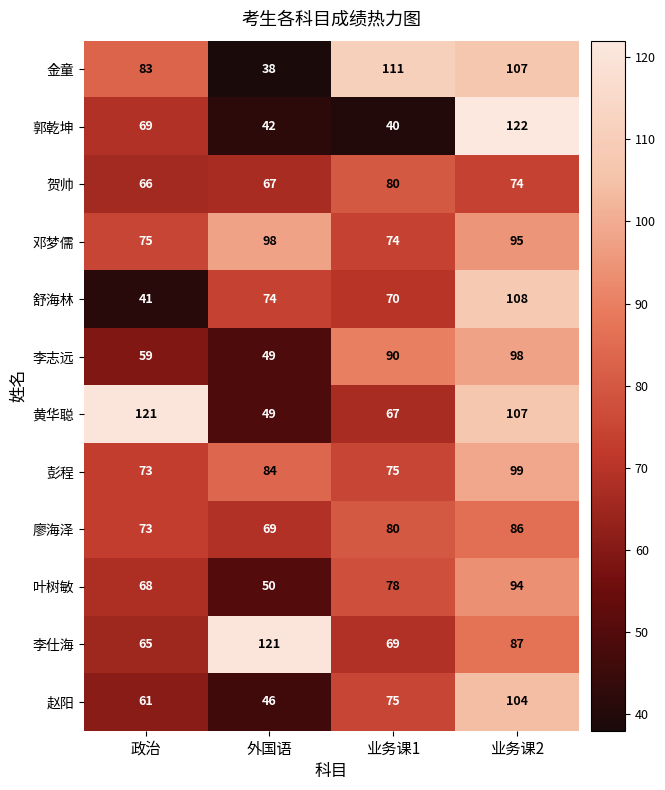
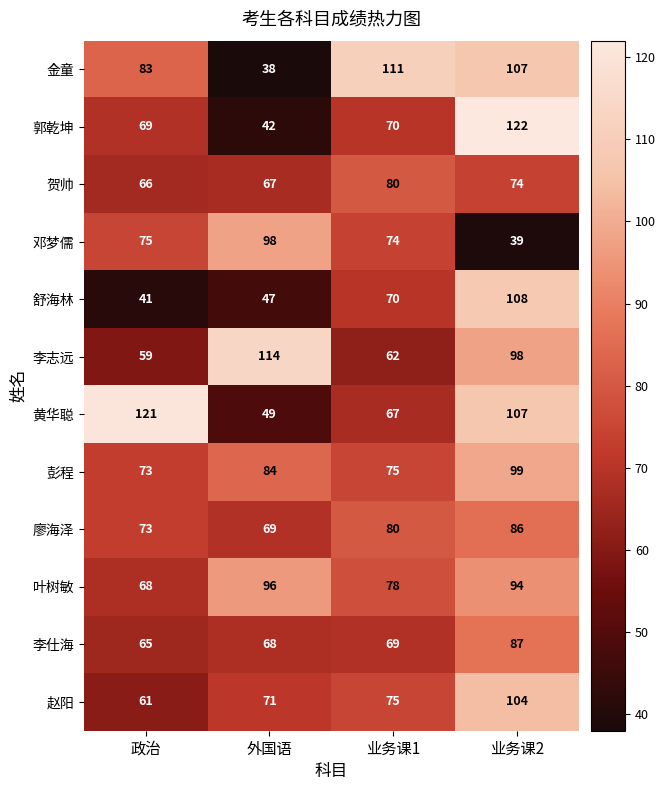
  {
    "金童": {
      "政治": 83,
      "外国语": 38,
      "业务课1": 111,
      "业务课2": 107
    },
    "郭乾坤": {
      "政治": 69,
      "外国语": 42,
-     "业务课1": 40,
+     "业务课1": 70,
      "业务课2": 122
    },
    "贺帅": {
      "政治": 66,
      "外国语": 67,
      "业务课1": 80,
      "业务课2": 74
    },
    "邓梦儒": {
      "政治": 75,
      "外国语": 98,
      "业务课1": 74,
-     "业务课2": 95
+     "业务课2": 39
    },
    "舒海林": {
      "政治": 41,
-     "外国语": 74,
+     "外国语": 47,
      "业务课1": 70,
      "业务课2": 108
    },
    "李志远": {
      "政治": 59,
-     "外国语": 49,
-     "业务课1": 90,
+     "外国语": 114,
+     "业务课1": 62,
      "业务课2": 98
    },
    "黄华聪": {
      "政治": 121,
      "外国语": 49,
      "业务课1": 67,
      "业务课2": 107
    },
    "彭程": {
      "政治": 73,
      "外国语": 84,
      "业务课1": 75,
      "业务课2": 99
    },
    "廖海泽": {
      "政治": 73,
      "外国语": 69,
      "业务课1": 80,
      "业务课2": 86
    },
    "叶树敏": {
      "政治": 68,
-     "外国语": 50,
+     "外国语": 96,
      "业务课1": 78,
      "业务课2": 94
    },
    "李仕海": {
      "政治": 65,
-     "外国语": 121,
+     "外国语": 68,
      "业务课1": 69,
      "业务课2": 87
    },
    "赵阳": {
      "政治": 61,
-     "外国语": 46,
+     "外国语": 71,
      "业务课1": 75,
      "业务课2": 104
    }
  }
